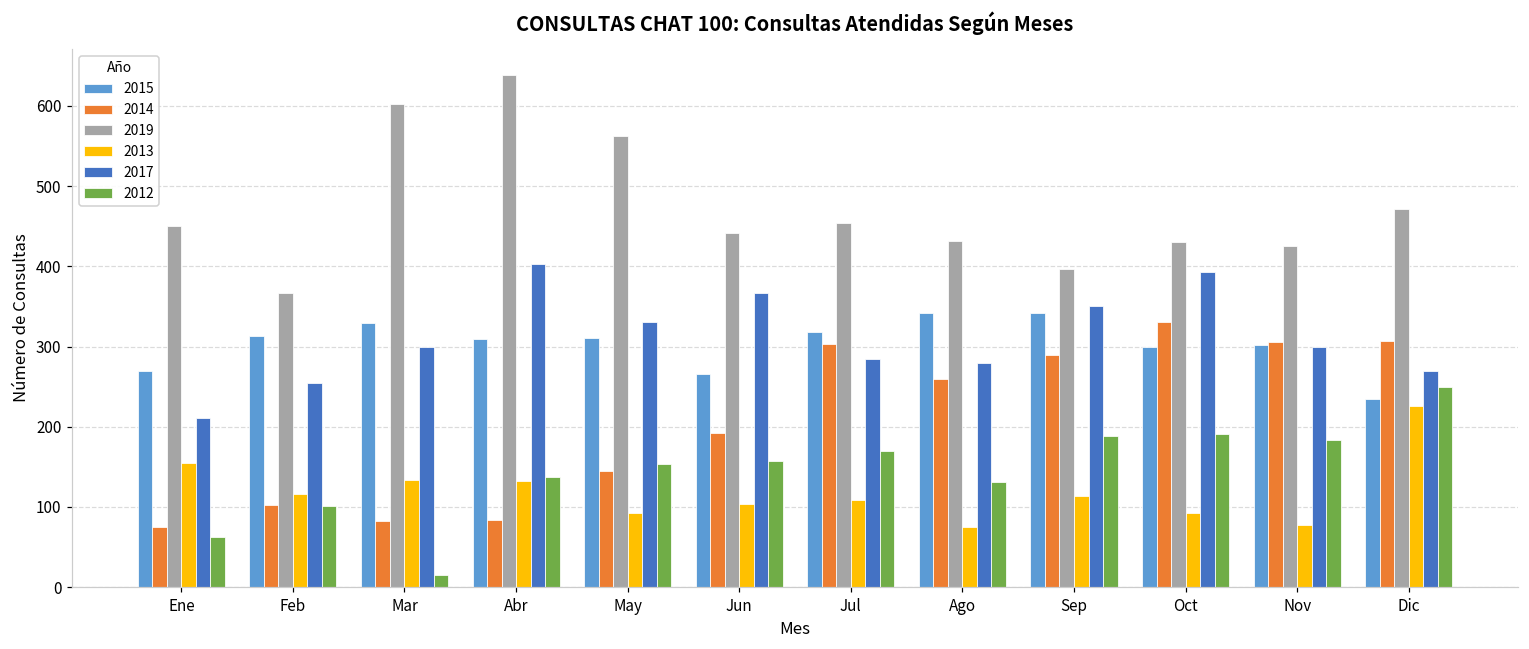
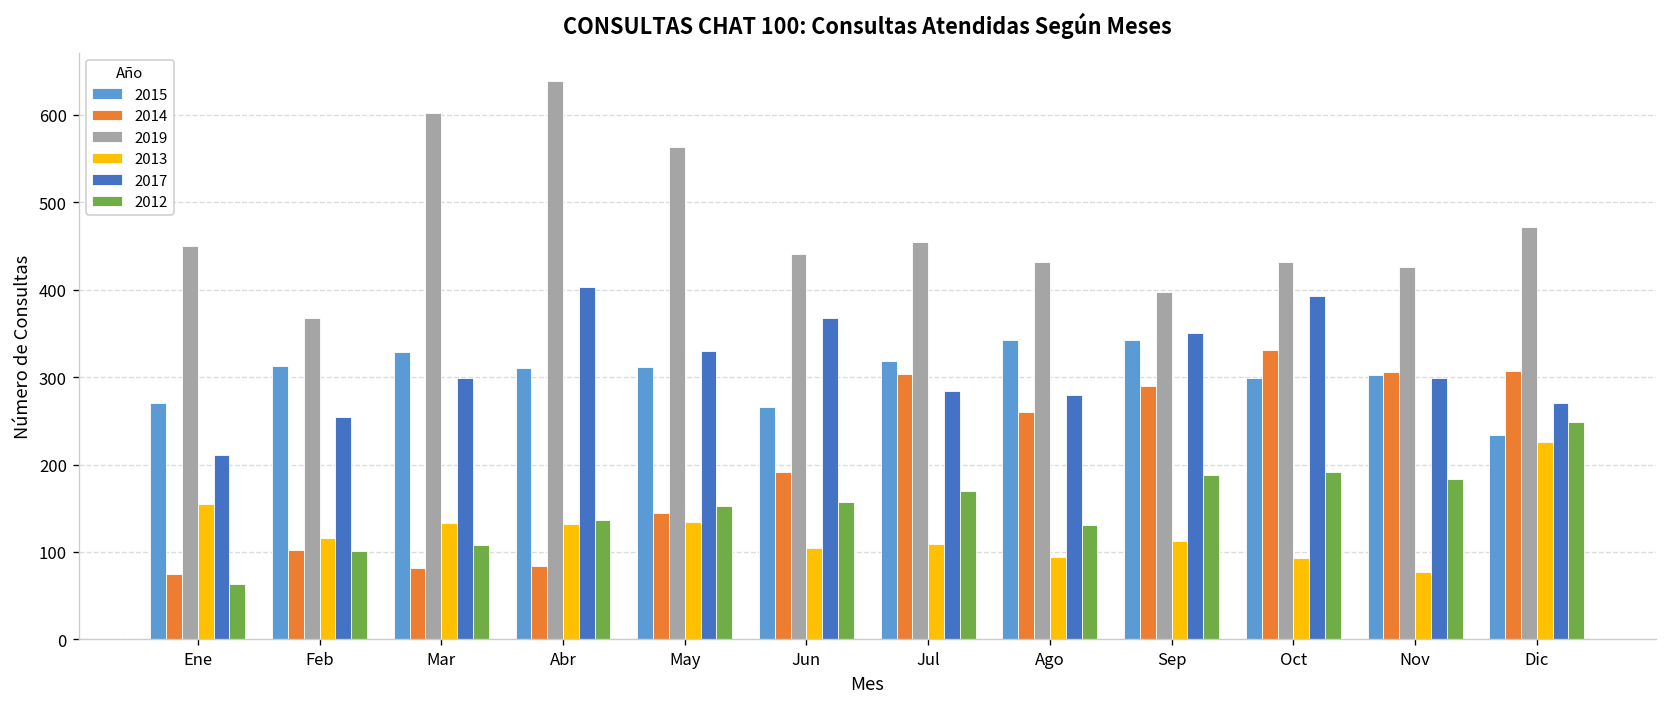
  {
    "2014": {
      "Ene": 80,
      "Feb": 100,
      "Mar": 80,
      "Abr": 80,
      "May": 150,
      "Jun": 190,
      "Jul": 300,
      "Ago": 260,
      "Sep": 290,
      "Oct": 330,
      "Nov": 310,
      "Dic": 310
    },
    "2019": {
      "Ene": 450,
      "Feb": 370,
      "Mar": 600,
      "Abr": 640,
      "May": 560,
      "Jun": 440,
      "Jul": 450,
      "Ago": 430,
      "Sep": 400,
      "Oct": 430,
      "Nov": 430,
      "Dic": 470
    },
    "2013": {
      "Ene": 160,
      "Feb": 120,
      "Mar": 130,
      "Abr": 130,
-     "May": 90,
+     "May": 130,
      "Jun": 100,
      "Jul": 110,
-     "Ago": 80,
+     "Ago": 90,
      "Sep": 110,
      "Oct": 90,
      "Nov": 80,
      "Dic": 230
    },
    "2012": {
      "Ene": 60,
      "Feb": 100,
-     "Mar": 20,
+     "Mar": 110,
      "Abr": 140,
      "May": 150,
      "Jun": 160,
      "Jul": 170,
      "Ago": 130,
      "Sep": 190,
      "Oct": 190,
      "Nov": 180,
      "Dic": 250
    }
  }
